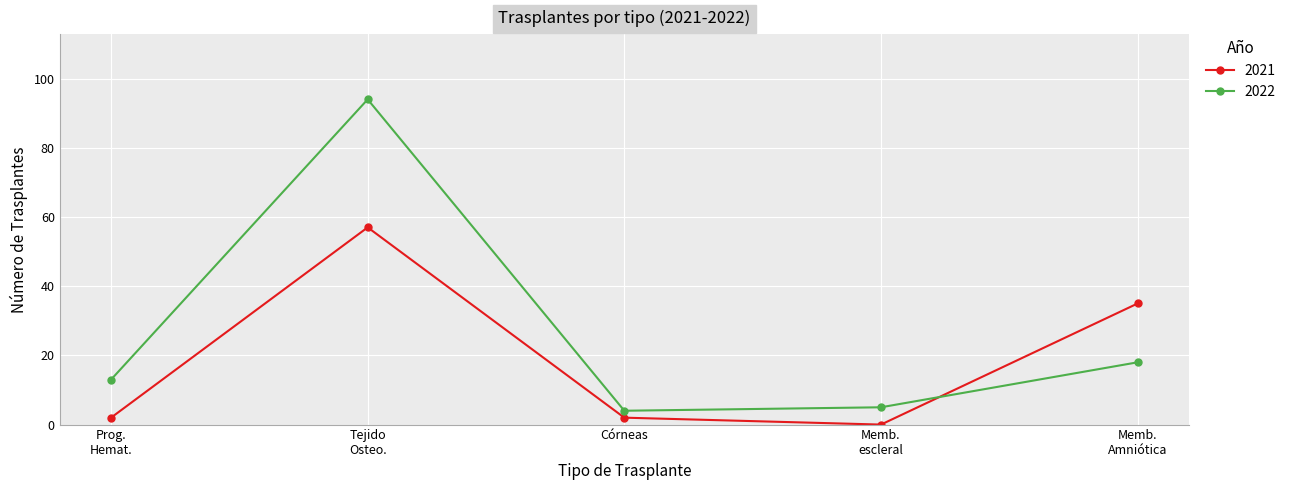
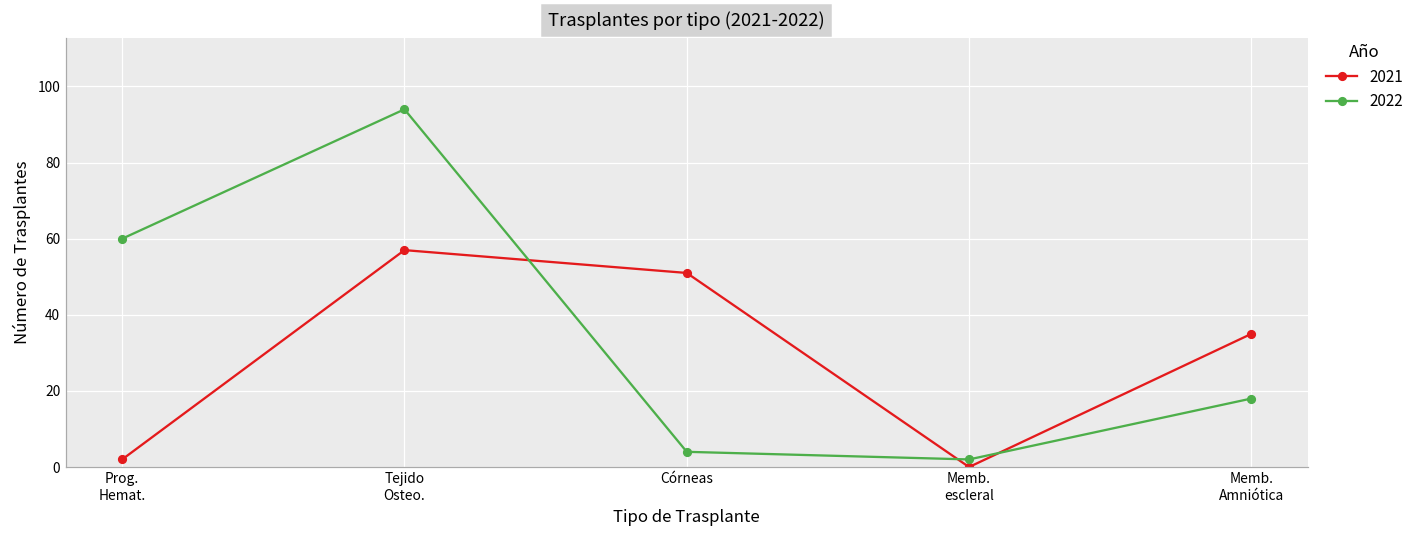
  {
    "2021": {
      "Prog. Hemat.": 2,
      "Tejido Osteo.": 57,
-     "Córneas": 2,
+     "Córneas": 51,
      "Memb. escleral": 0,
      "Memb. Amniótica": 35
    },
    "2022": {
-     "Prog. Hemat.": 13,
+     "Prog. Hemat.": 60,
      "Tejido Osteo.": 94,
      "Córneas": 4,
-     "Memb. escleral": 5,
+     "Memb. escleral": 2,
      "Memb. Amniótica": 18
    }
  }
